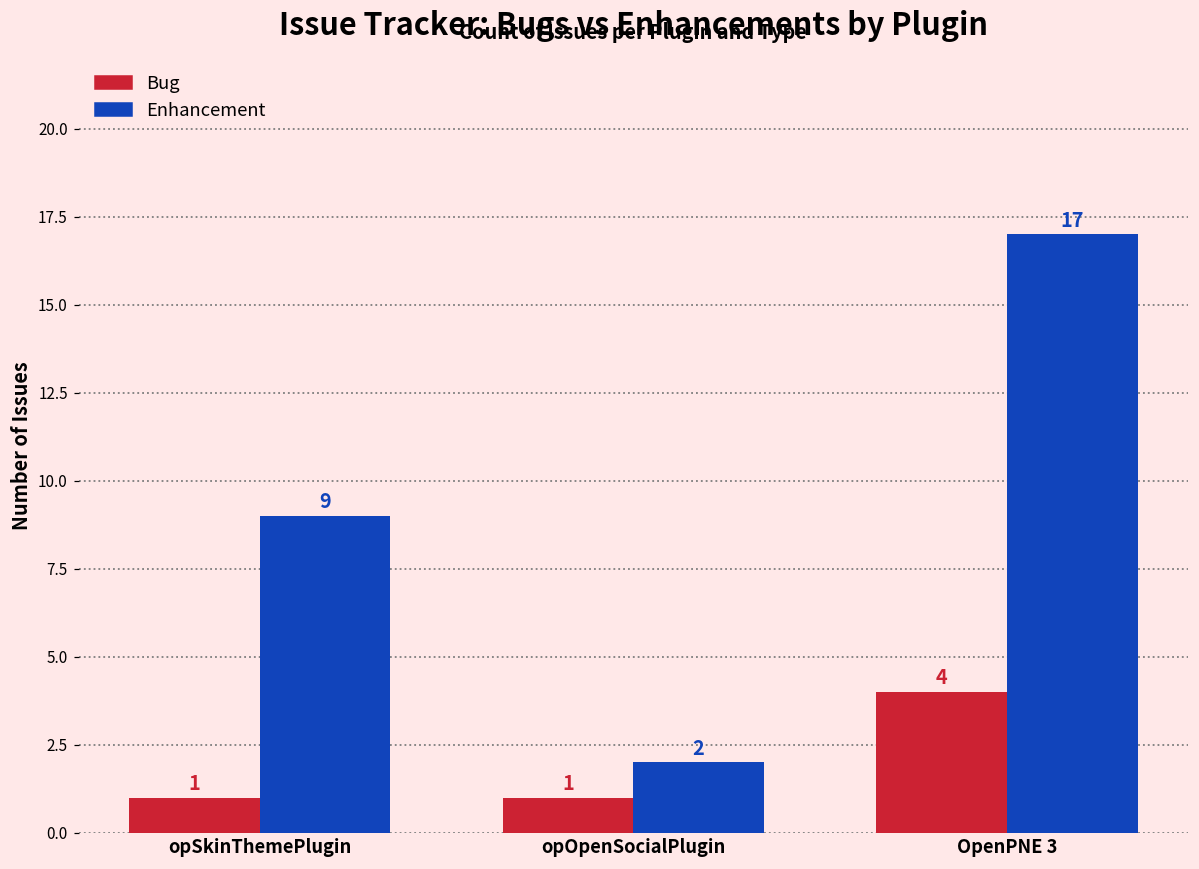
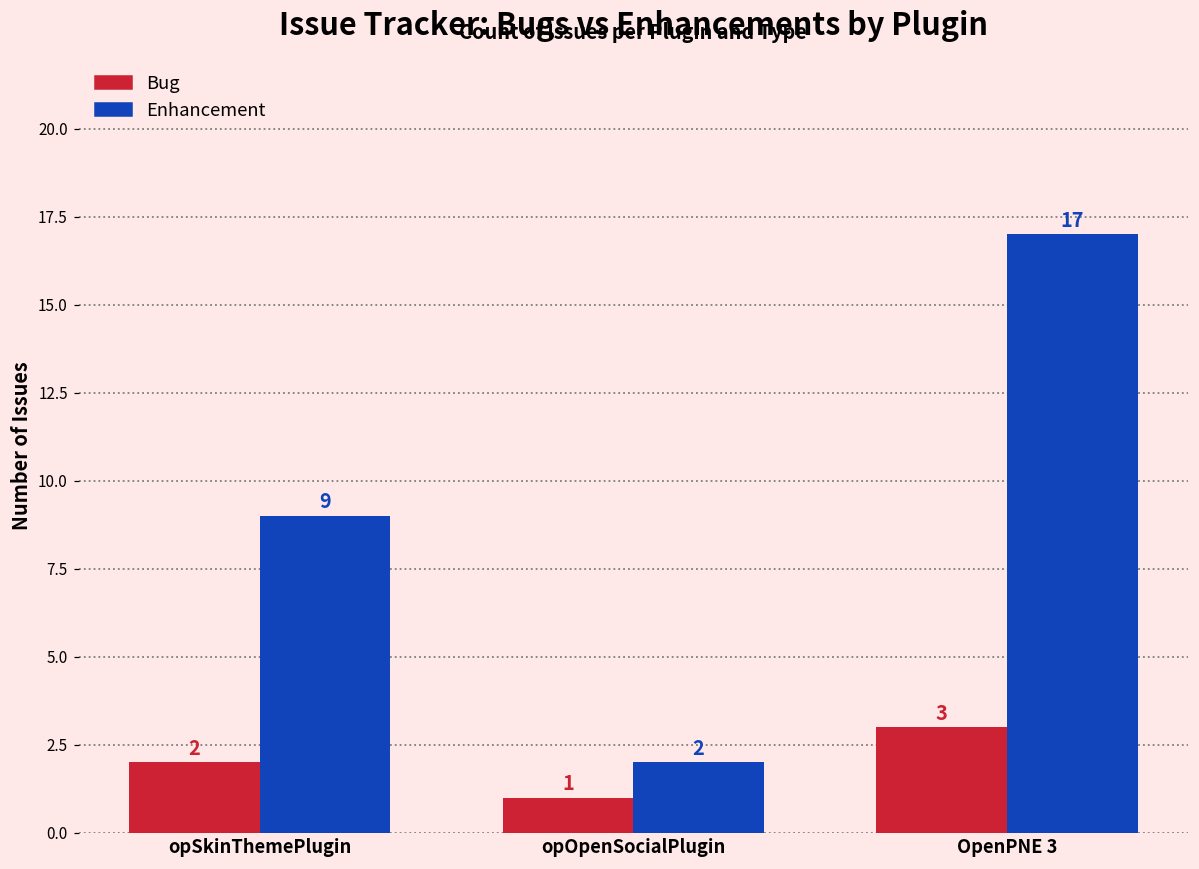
  {
    "Bug": {
-     "opSkinThemePlugin": 1,
+     "opSkinThemePlugin": 2,
      "opOpenSocialPlugin": 1,
-     "OpenPNE 3": 4
+     "OpenPNE 3": 3
    },
    "Enhancement": {
      "opSkinThemePlugin": 9,
      "opOpenSocialPlugin": 2,
      "OpenPNE 3": 17
    }
  }
